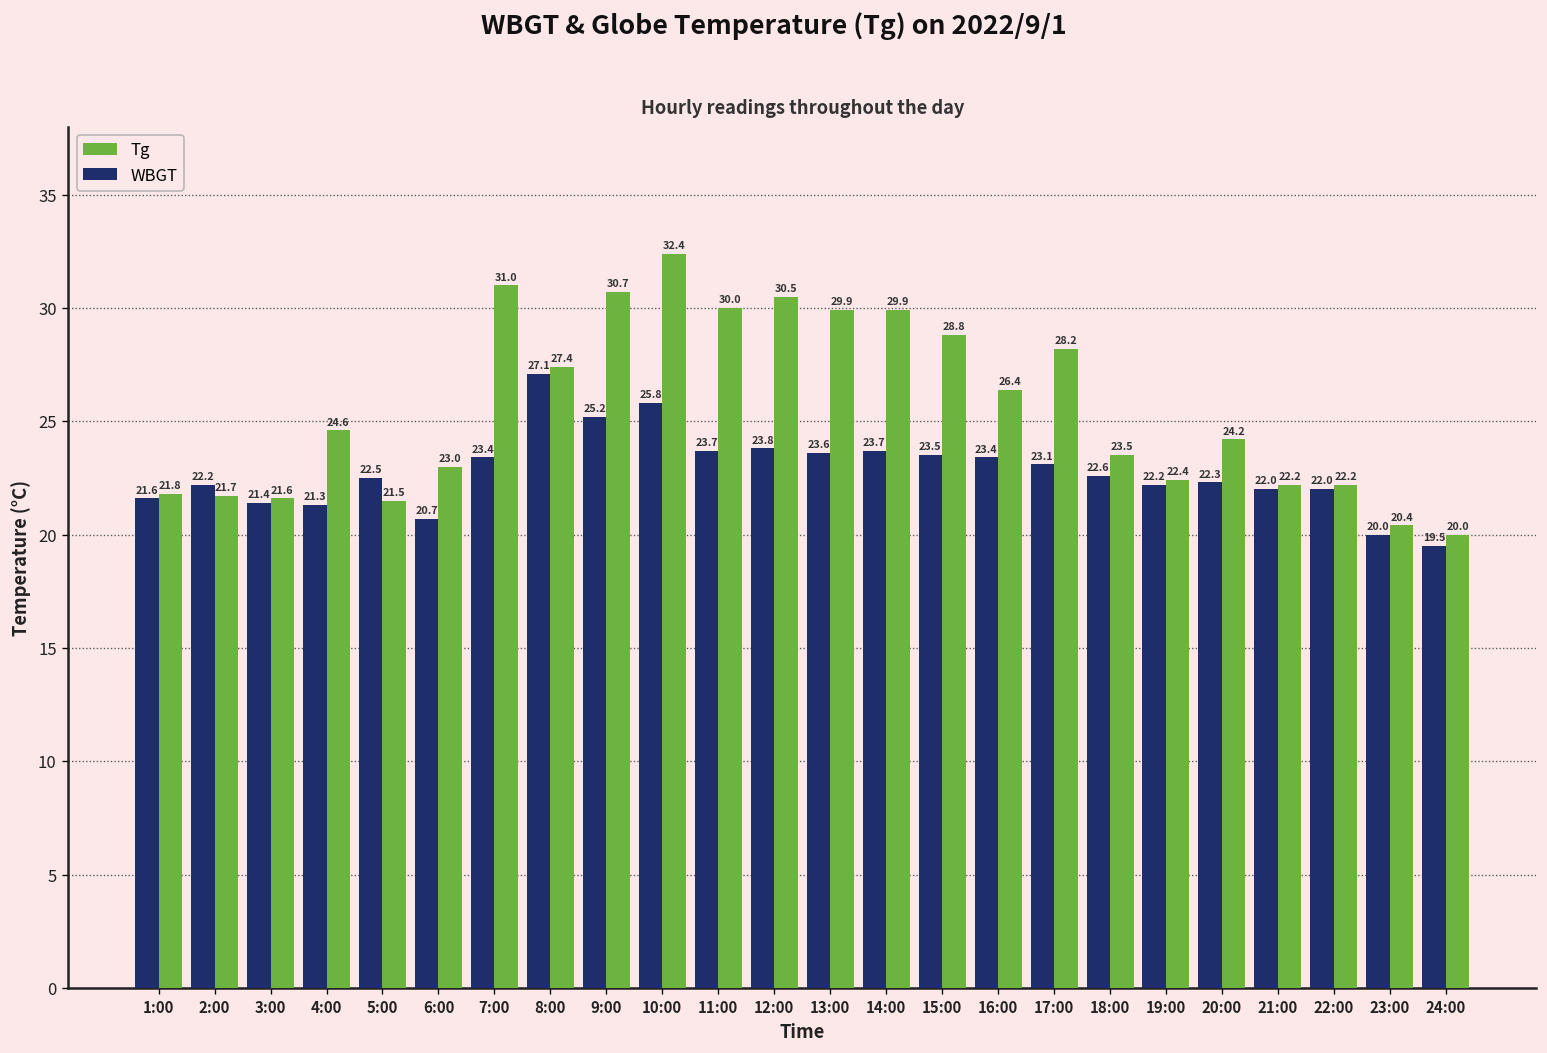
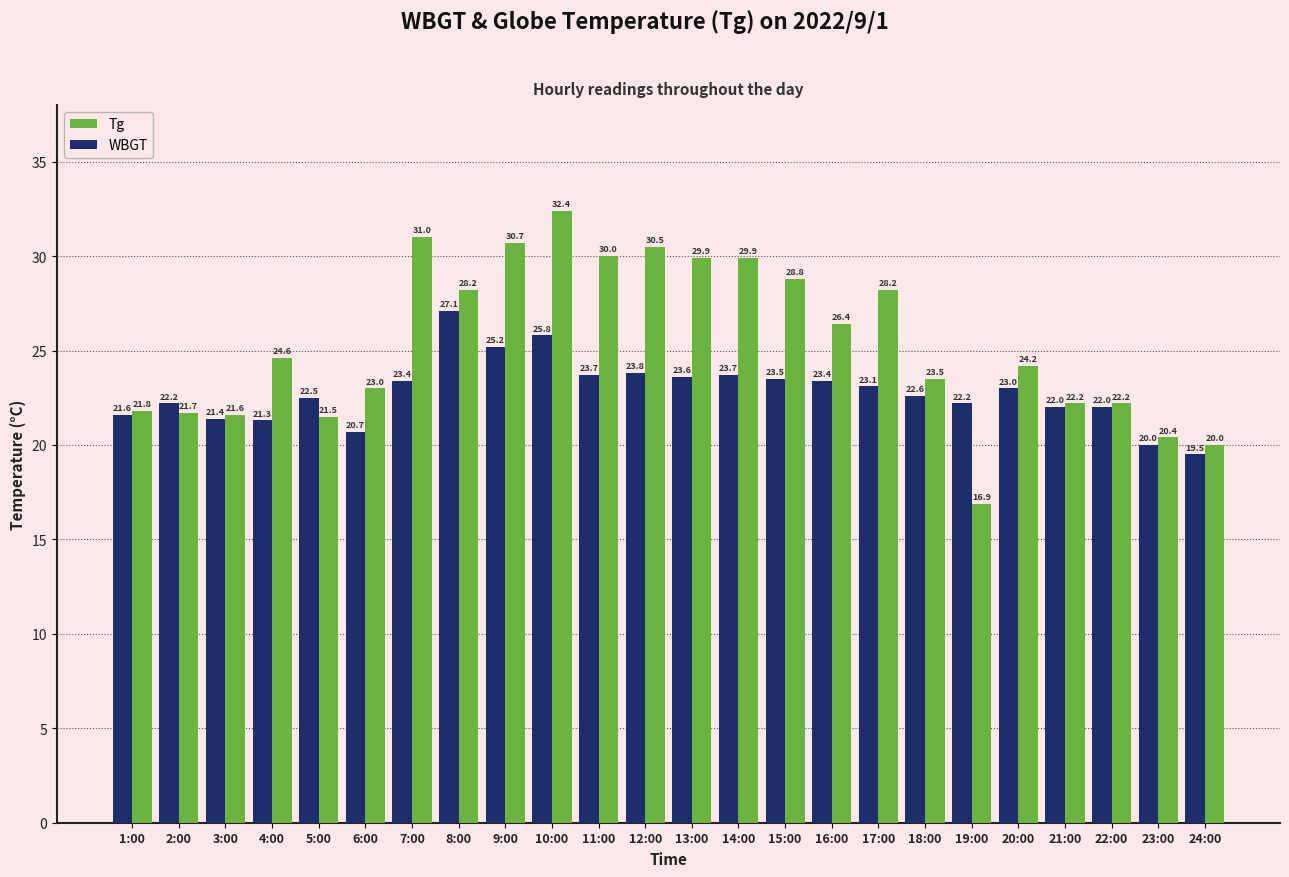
  {
    "Tg": {
      "1:00": 21.8,
      "2:00": 21.7,
      "3:00": 21.6,
      "4:00": 24.6,
      "5:00": 21.5,
      "6:00": 23.0,
      "7:00": 31.0,
-     "8:00": 27.4,
+     "8:00": 28.2,
      "9:00": 30.7,
      "10:00": 32.4,
      "11:00": 30.0,
      "12:00": 30.5,
      "13:00": 29.9,
      "14:00": 29.9,
      "15:00": 28.8,
      "16:00": 26.4,
      "17:00": 28.2,
      "18:00": 23.5,
-     "19:00": 22.4,
+     "19:00": 16.9,
      "20:00": 24.2,
      "21:00": 22.2,
      "22:00": 22.2,
      "23:00": 20.4,
      "24:00": 20.0
    },
    "WBGT": {
      "1:00": 21.6,
      "2:00": 22.2,
      "3:00": 21.4,
      "4:00": 21.3,
      "5:00": 22.5,
      "6:00": 20.7,
      "7:00": 23.4,
      "8:00": 27.1,
      "9:00": 25.2,
      "10:00": 25.8,
      "11:00": 23.7,
      "12:00": 23.8,
      "13:00": 23.6,
      "14:00": 23.7,
      "15:00": 23.5,
      "16:00": 23.4,
      "17:00": 23.1,
      "18:00": 22.6,
      "19:00": 22.2,
-     "20:00": 22.3,
+     "20:00": 23.0,
      "21:00": 22.0,
      "22:00": 22.0,
      "23:00": 20.0,
      "24:00": 19.5
    }
  }
